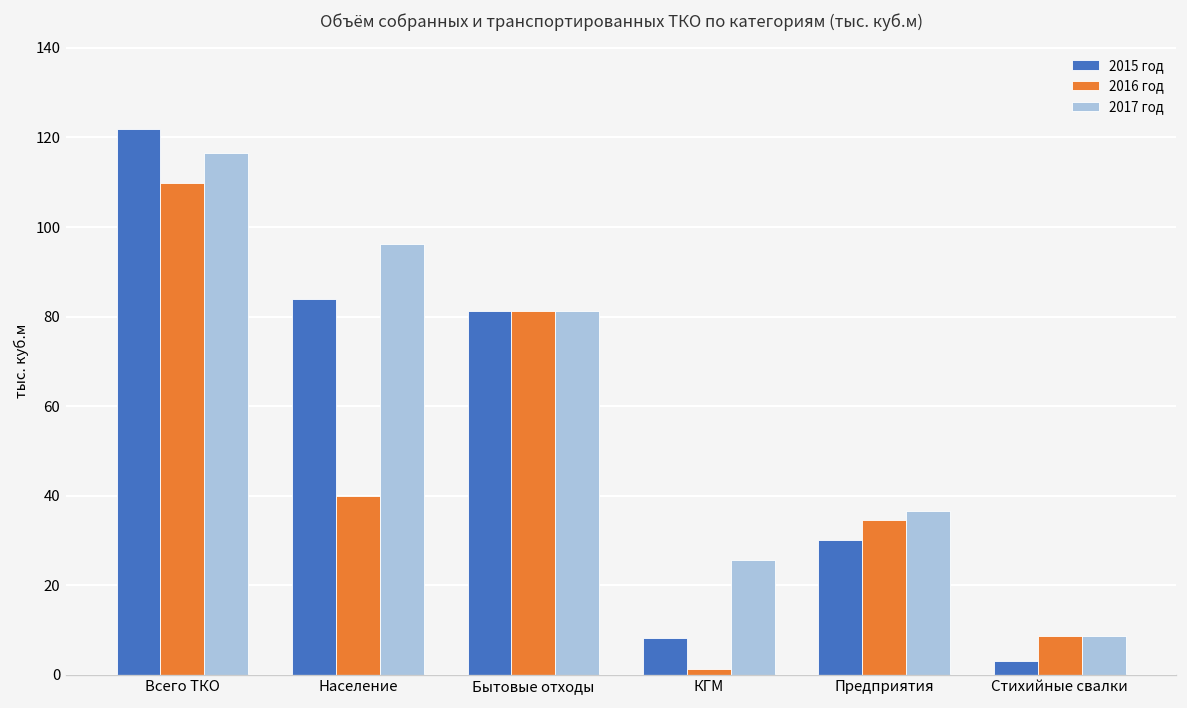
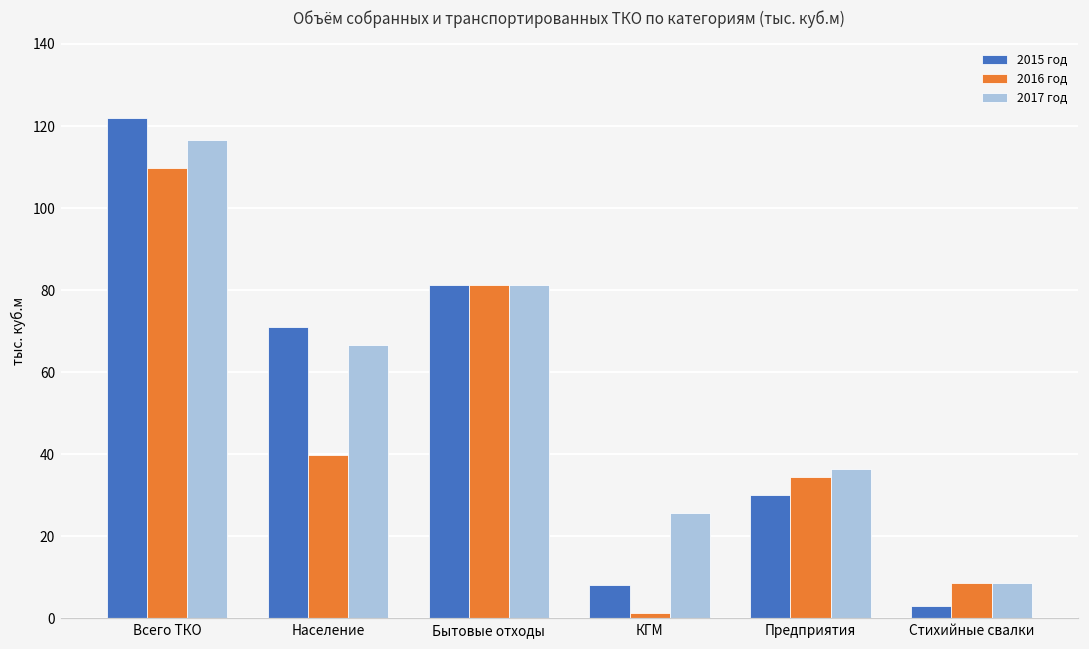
  {
    "2015 год": {
      "Всего ТКО": 122,
-     "Население": 84,
+     "Население": 71,
      "Бытовые отходы": 81,
      "КГМ": 8,
      "Предприятия": 30,
      "Стихийные свалки": 3
    },
    "2016 год": {
      "Всего ТКО": 110,
      "Население": 40,
      "Бытовые отходы": 81,
      "КГМ": 1,
      "Предприятия": 34,
      "Стихийные свалки": 9
    },
    "2017 год": {
      "Всего ТКО": 117,
-     "Население": 96,
+     "Население": 67,
      "Бытовые отходы": 81,
      "КГМ": 26,
      "Предприятия": 36,
      "Стихийные свалки": 9
    }
  }
